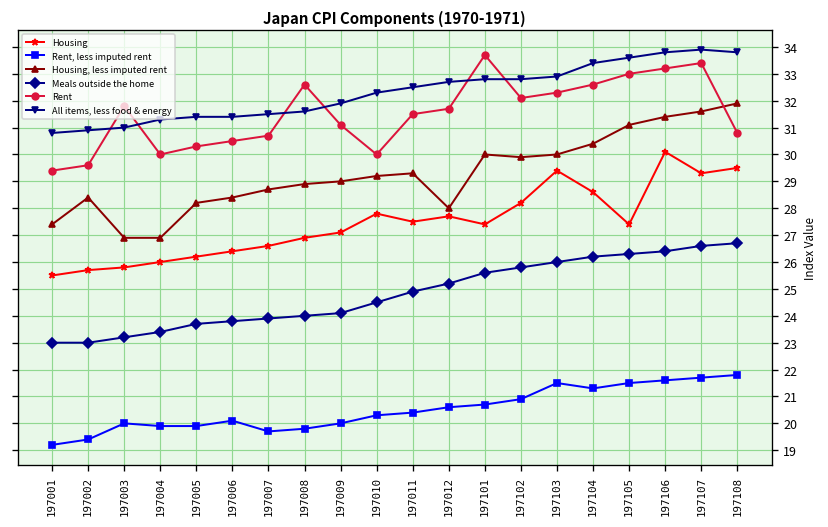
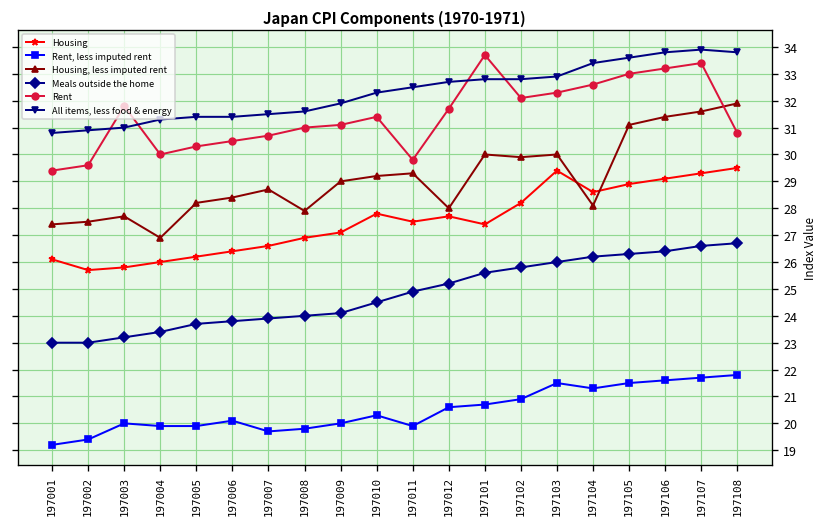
  {
    "Housing": {
-     "197001": 25.5,
+     "197001": 26.1,
      "197002": 25.7,
      "197003": 25.8,
      "197004": 26.0,
      "197005": 26.2,
      "197006": 26.4,
      "197007": 26.6,
      "197008": 26.9,
      "197009": 27.1,
      "197010": 27.8,
      "197011": 27.5,
      "197012": 27.7,
      "197101": 27.4,
      "197102": 28.2,
      "197103": 29.4,
      "197104": 28.6,
-     "197105": 27.4,
-     "197106": 30.1,
+     "197105": 28.9,
+     "197106": 29.1,
      "197107": 29.3,
      "197108": 29.5
    },
    "Rent, less imputed rent": {
      "197001": 19.2,
      "197002": 19.4,
      "197003": 20.0,
      "197004": 19.9,
      "197005": 19.9,
      "197006": 20.1,
      "197007": 19.7,
      "197008": 19.8,
      "197009": 20.0,
      "197010": 20.3,
-     "197011": 20.4,
+     "197011": 19.9,
      "197012": 20.6,
      "197101": 20.7,
      "197102": 20.9,
      "197103": 21.5,
      "197104": 21.3,
      "197105": 21.5,
      "197106": 21.6,
      "197107": 21.7,
      "197108": 21.8
    },
    "Housing, less imputed rent": {
      "197001": 27.4,
-     "197002": 28.4,
-     "197003": 26.9,
+     "197002": 27.5,
+     "197003": 27.7,
      "197004": 26.9,
      "197005": 28.2,
      "197006": 28.4,
      "197007": 28.7,
-     "197008": 28.9,
+     "197008": 27.9,
      "197009": 29.0,
      "197010": 29.2,
      "197011": 29.3,
      "197012": 28.0,
      "197101": 30.0,
      "197102": 29.9,
      "197103": 30.0,
-     "197104": 30.4,
+     "197104": 28.1,
      "197105": 31.1,
      "197106": 31.4,
      "197107": 31.6,
      "197108": 31.9
    },
    "Rent": {
      "197001": 29.4,
      "197002": 29.6,
      "197004": 30.0,
      "197005": 30.3,
      "197006": 30.5,
      "197007": 30.7,
-     "197008": 32.6,
+     "197008": 31.0,
      "197009": 31.1,
-     "197010": 30.0,
-     "197011": 31.5,
+     "197010": 31.4,
+     "197011": 29.8,
      "197012": 31.7,
      "197101": 33.7,
      "197102": 32.1,
      "197103": 32.3,
      "197104": 32.6,
      "197105": 33.0,
      "197106": 33.2,
      "197107": 33.4,
      "197108": 30.8
    }
  }
